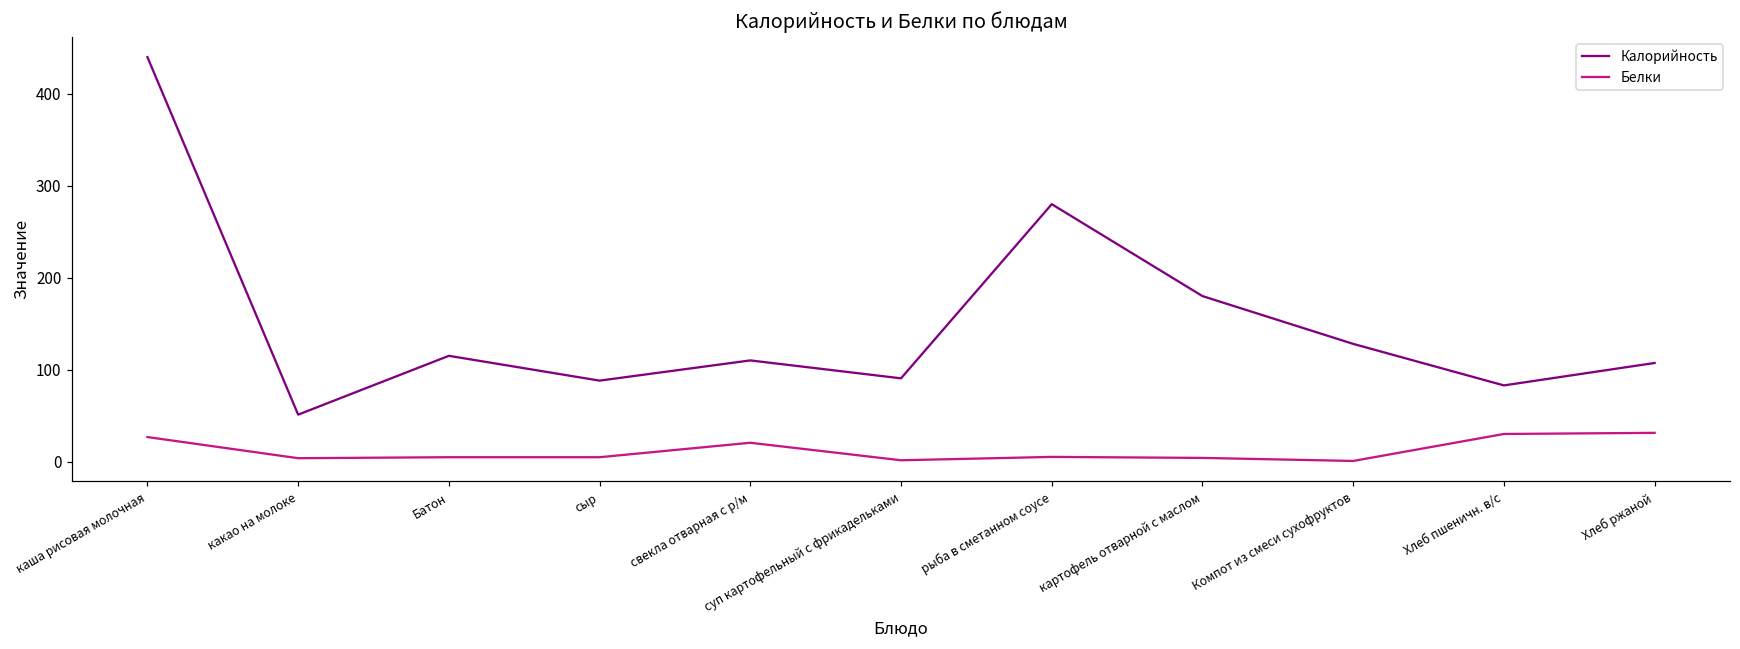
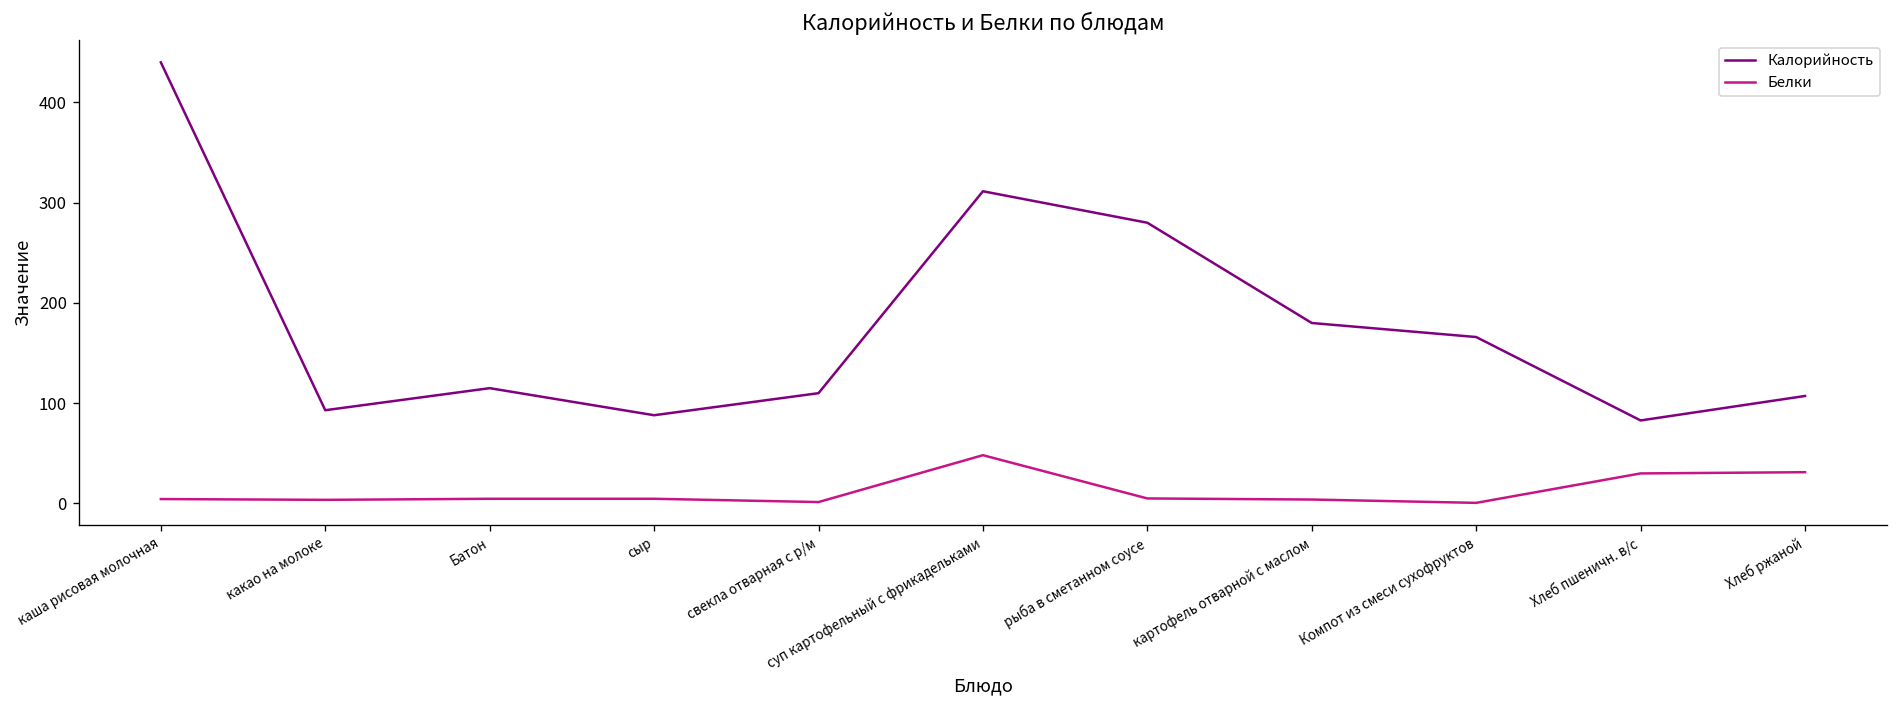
  {
    "Калорийность": {
      "каша рисовая молочная": 440,
-     "какао на молоке": 50,
+     "какао на молоке": 90,
      "Батон": 120,
      "сыр": 90,
      "свекла отварная с р/м": 110,
-     "суп картофельный с фрикадельками": 90,
+     "суп картофельный с фрикадельками": 310,
      "рыба в сметанном соусе": 280,
      "картофель отварной с маслом": 180,
-     "Компот из смеси сухофруктов": 130,
+     "Компот из смеси сухофруктов": 170,
      "Хлеб пшеничн. в/с": 80,
      "Хлеб ржаной": 110
    },
    "Белки": {
-     "каша рисовая молочная": 30,
+     "каша рисовая молочная": 0,
      "какао на молоке": 0,
      "Батон": 0,
      "сыр": 0,
-     "свекла отварная с р/м": 20,
-     "суп картофельный с фрикадельками": 0,
+     "свекла отварная с р/м": 0,
+     "суп картофельный с фрикадельками": 50,
      "рыба в сметанном соусе": 10,
      "картофель отварной с маслом": 0,
      "Компот из смеси сухофруктов": 0,
      "Хлеб пшеничн. в/с": 30,
      "Хлеб ржаной": 30
    }
  }
